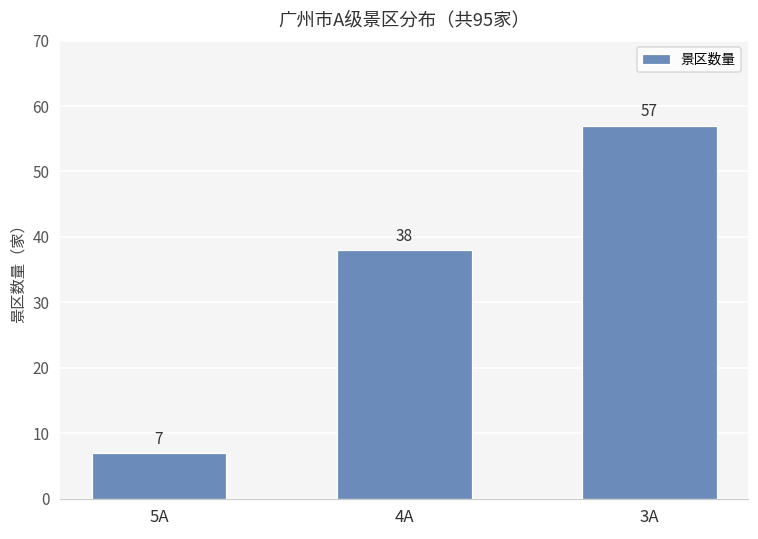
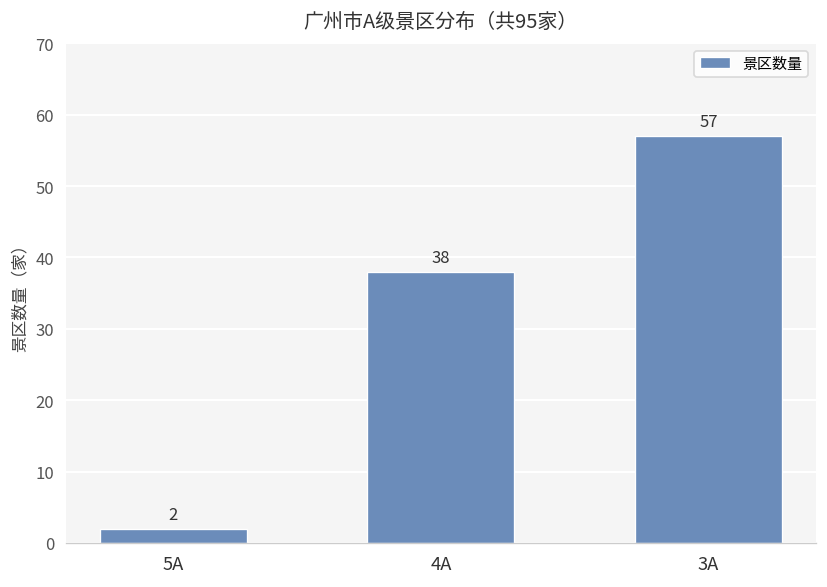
  {
-   "5A": 7,
+   "5A": 2,
    "4A": 38,
    "3A": 57
  }
